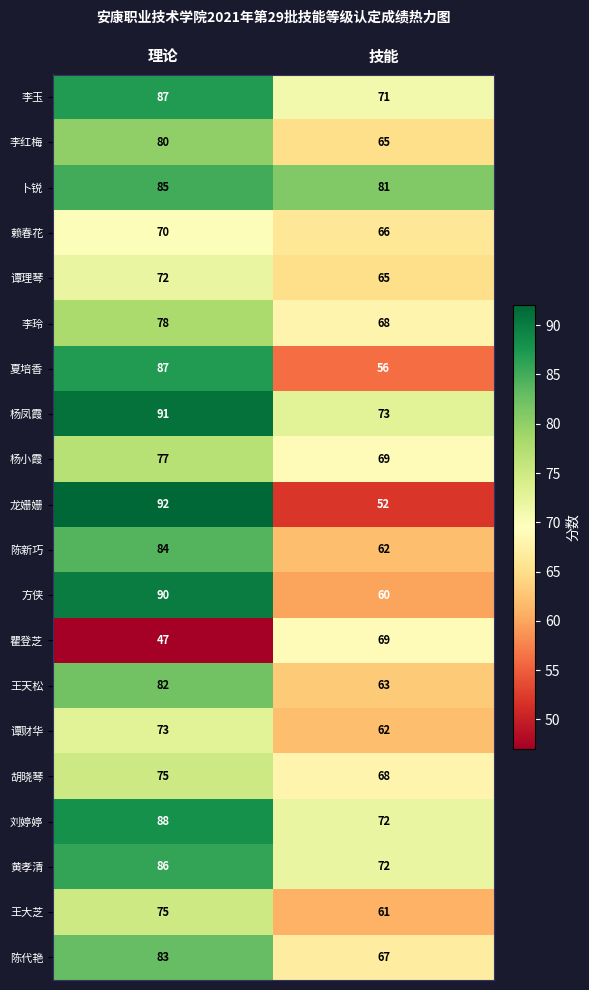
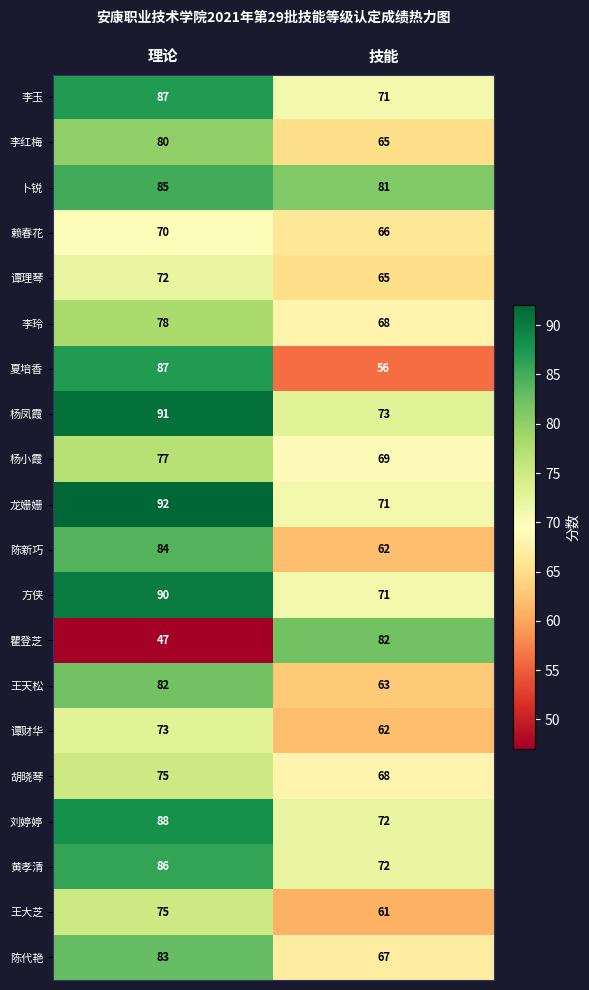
  {
    "李玉": {
      "理论": 87,
      "技能": 71
    },
    "李红梅": {
      "理论": 80,
      "技能": 65
    },
    "卜锐": {
      "理论": 85,
      "技能": 81
    },
    "赖春花": {
      "理论": 70,
      "技能": 66
    },
    "谭理琴": {
      "理论": 72,
      "技能": 65
    },
    "李玲": {
      "理论": 78,
      "技能": 68
    },
    "夏培香": {
      "理论": 87,
      "技能": 56
    },
    "杨凤霞": {
      "理论": 91,
      "技能": 73
    },
    "杨小霞": {
      "理论": 77,
      "技能": 69
    },
    "龙姗姗": {
      "理论": 92,
-     "技能": 52
+     "技能": 71
    },
    "陈新巧": {
      "理论": 84,
      "技能": 62
    },
    "方侠": {
      "理论": 90,
-     "技能": 60
+     "技能": 71
    },
    "瞿登芝": {
      "理论": 47,
-     "技能": 69
+     "技能": 82
    },
    "王天松": {
      "理论": 82,
      "技能": 63
    },
    "谭财华": {
      "理论": 73,
      "技能": 62
    },
    "胡晓琴": {
      "理论": 75,
      "技能": 68
    },
    "刘婷婷": {
      "理论": 88,
      "技能": 72
    },
    "黄孝清": {
      "理论": 86,
      "技能": 72
    },
    "王大芝": {
      "理论": 75,
      "技能": 61
    },
    "陈代艳": {
      "理论": 83,
      "技能": 67
    }
  }
